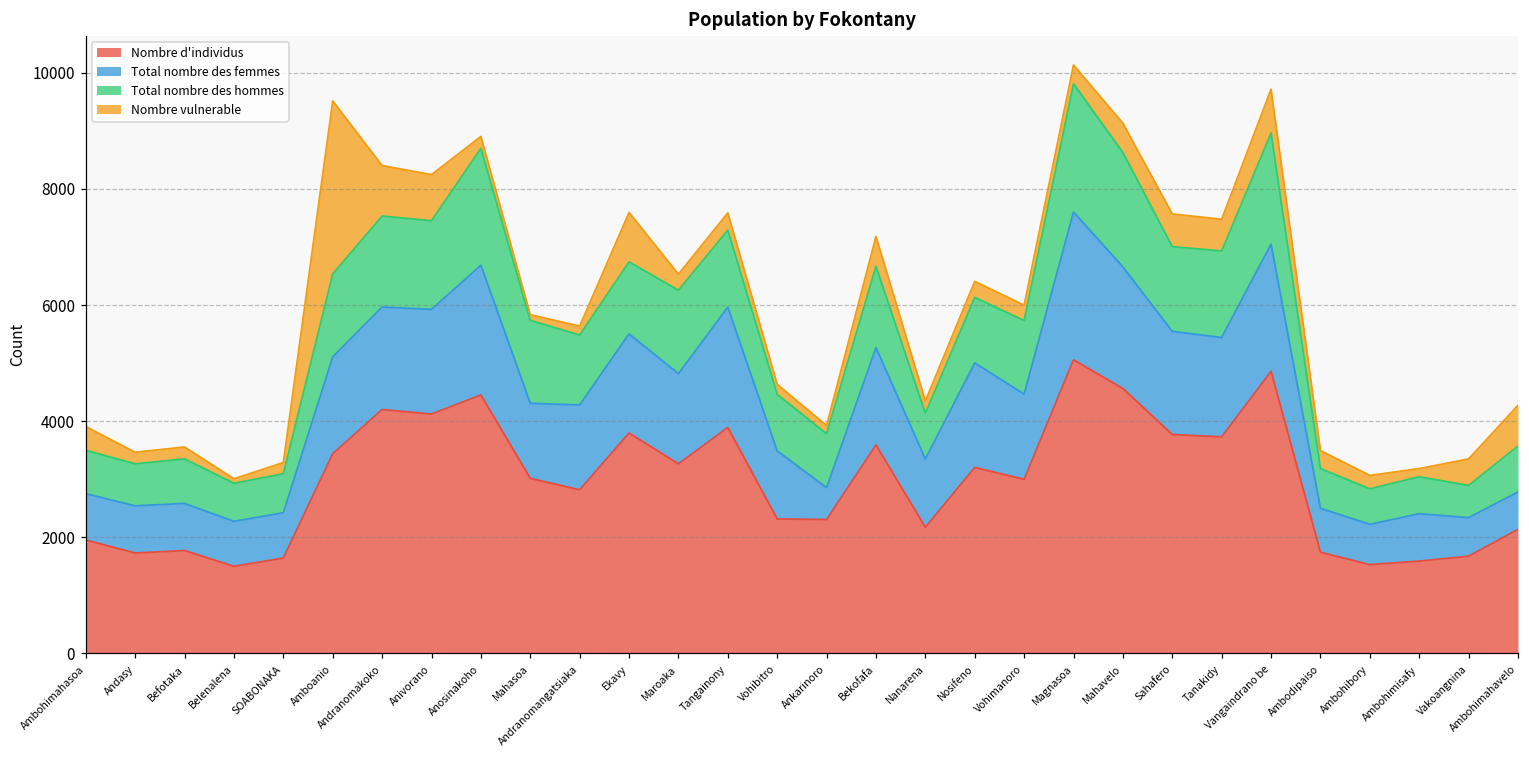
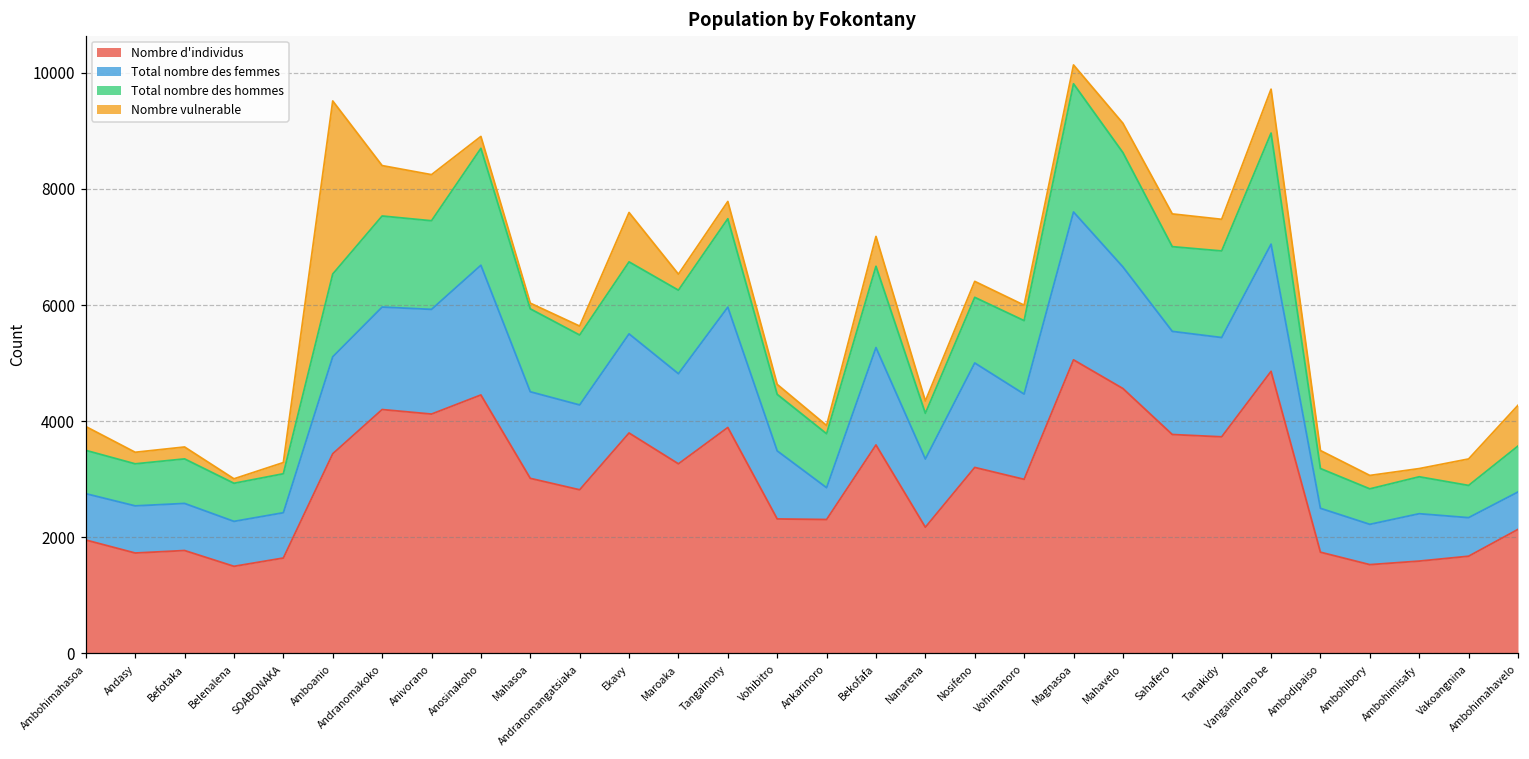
  {
    "Nombre d'individus": {
      "Ambohimahasoa": 2000,
      "Andasy": 1700,
      "Befotaka": 1800,
      "Belenalena": 1500,
      "SOABONAKA": 1600,
      "Amboanio": 3400,
      "Andranomakoko": 4200,
      "Anivorano": 4100,
      "Anosinakoho": 4500,
      "Mahasoa": 3000,
      "Andranomangatsiaka": 2800,
      "Ekavy": 3800,
      "Maroaka": 3300,
      "Tangainony": 3900,
      "Vohibitro": 2300,
      "Ankarinoro": 2300,
      "Bekofafa": 3600,
      "Nanarena": 2200,
      "Nosifeno": 3200,
      "Vohimanoro": 3000,
      "Magnasoa": 5100,
      "Mahavelo": 4600,
      "Sahafero": 3800,
      "Tanakidy": 3700,
      "Vangaindrano be": 4900,
      "Ambodipaiso": 1700,
      "Ambohibory": 1500,
      "Ambohimisafy": 1600,
      "Vakoangnina": 1700,
      "Ambohimahavelo": 2100
    },
    "Total nombre des femmes": {
      "Ambohimahasoa": 800,
      "Andasy": 800,
      "Befotaka": 800,
      "Belenalena": 800,
      "SOABONAKA": 800,
      "Amboanio": 1700,
      "Andranomakoko": 1800,
      "Anivorano": 1800,
      "Anosinakoho": 2200,
-     "Mahasoa": 1300,
+     "Mahasoa": 1500,
      "Andranomangatsiaka": 1500,
      "Ekavy": 1700,
      "Maroaka": 1600,
      "Tangainony": 2100,
      "Vohibitro": 1200,
      "Ankarinoro": 500,
      "Bekofafa": 1700,
      "Nanarena": 1200,
      "Nosifeno": 1800,
      "Vohimanoro": 1500,
      "Magnasoa": 2500,
      "Mahavelo": 2100,
      "Sahafero": 1800,
      "Tanakidy": 1700,
      "Vangaindrano be": 2200,
      "Ambodipaiso": 800,
      "Ambohibory": 700,
      "Ambohimisafy": 800,
      "Vakoangnina": 700,
      "Ambohimahavelo": 600
    },
    "Total nombre des hommes": {
      "Ambohimahasoa": 700,
      "Andasy": 700,
      "Befotaka": 800,
      "Belenalena": 700,
      "SOABONAKA": 700,
      "Amboanio": 1400,
      "Andranomakoko": 1600,
      "Anivorano": 1500,
      "Anosinakoho": 2000,
      "Mahasoa": 1400,
      "Andranomangatsiaka": 1200,
      "Ekavy": 1200,
      "Maroaka": 1400,
-     "Tangainony": 1300,
+     "Tangainony": 1500,
      "Vohibitro": 1000,
      "Ankarinoro": 900,
      "Bekofafa": 1400,
      "Nanarena": 800,
      "Nosifeno": 1100,
      "Vohimanoro": 1300,
      "Magnasoa": 2200,
      "Mahavelo": 2000,
      "Sahafero": 1500,
      "Tanakidy": 1500,
      "Vangaindrano be": 1900,
      "Ambodipaiso": 700,
      "Ambohibory": 600,
      "Ambohimisafy": 600,
      "Vakoangnina": 600,
      "Ambohimahavelo": 800
    },
    "Nombre vulnerable": {
      "Ambohimahasoa": 400,
      "Andasy": 200,
      "Befotaka": 200,
      "Belenalena": 100,
      "SOABONAKA": 200,
      "Amboanio": 3000,
      "Andranomakoko": 900,
      "Anivorano": 800,
      "Anosinakoho": 200,
      "Mahasoa": 100,
      "Andranomangatsiaka": 200,
      "Ekavy": 900,
      "Maroaka": 300,
      "Tangainony": 300,
      "Vohibitro": 200,
      "Ankarinoro": 100,
      "Bekofafa": 500,
      "Nanarena": 200,
      "Nosifeno": 300,
      "Vohimanoro": 300,
      "Magnasoa": 300,
      "Mahavelo": 500,
      "Sahafero": 600,
      "Tanakidy": 500,
      "Vangaindrano be": 800,
      "Ambodipaiso": 300,
      "Ambohibory": 200,
      "Ambohimisafy": 100,
      "Vakoangnina": 500,
      "Ambohimahavelo": 700
    }
  }
